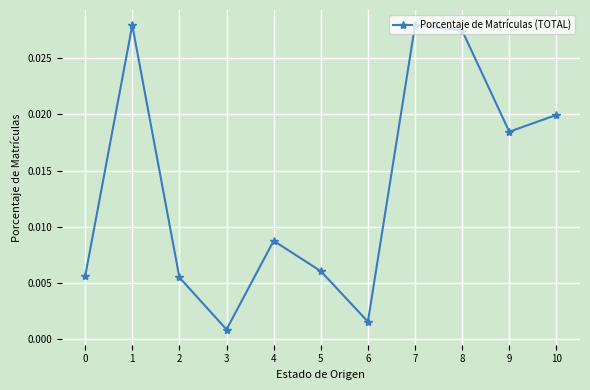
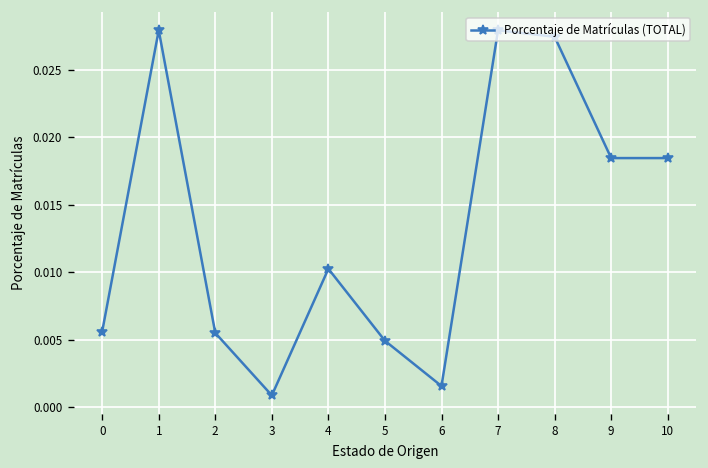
  {
    "0": 0.0056,
    "1": 0.0279,
    "2": 0.0055,
    "3": 0.0009,
-   "4": 0.0088,
-   "5": 0.0061,
+   "4": 0.0103,
+   "5": 0.0049,
    "6": 0.0016,
    "9": 0.0185,
-   "10": 0.0200
+   "10": 0.0185
  }
